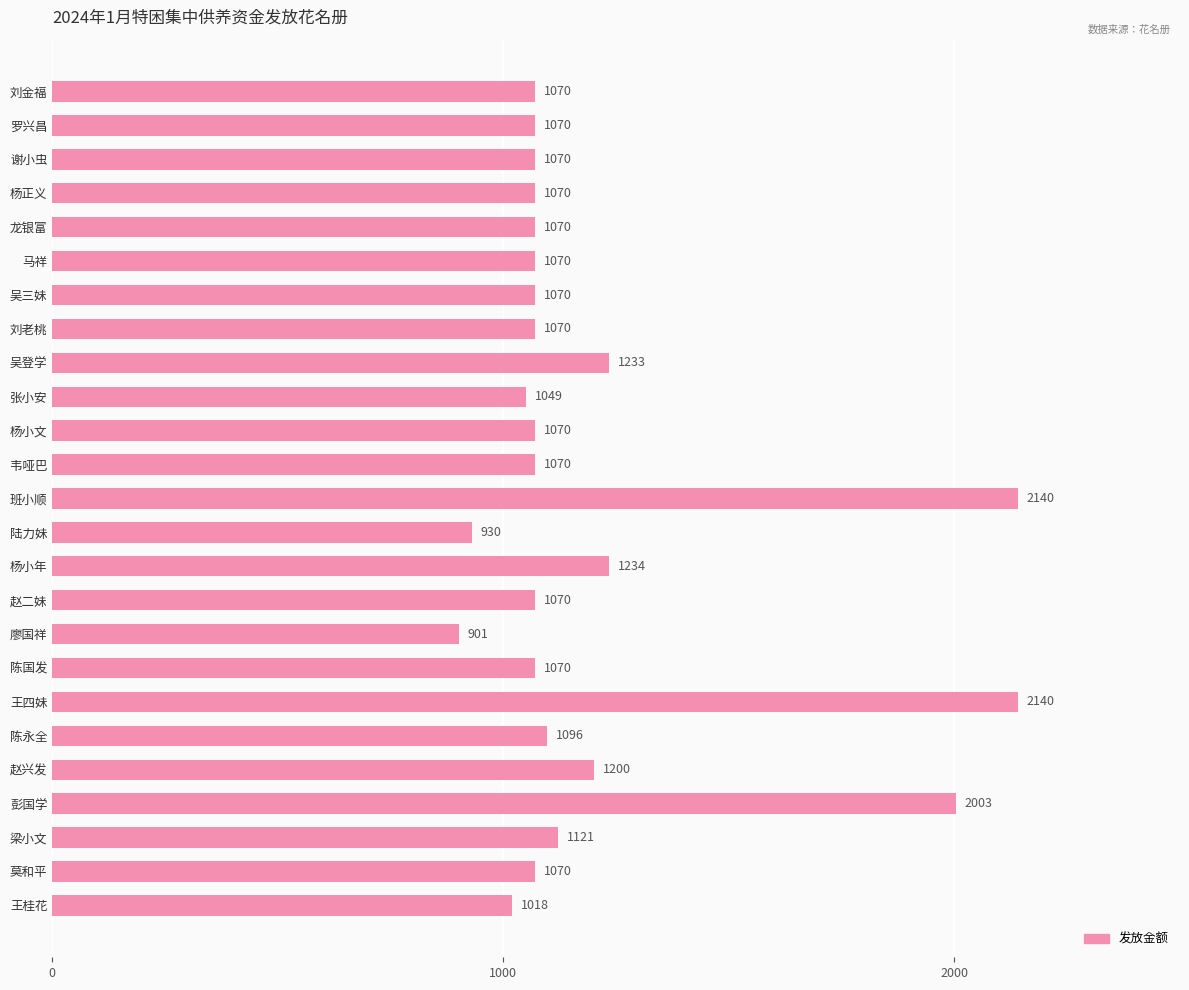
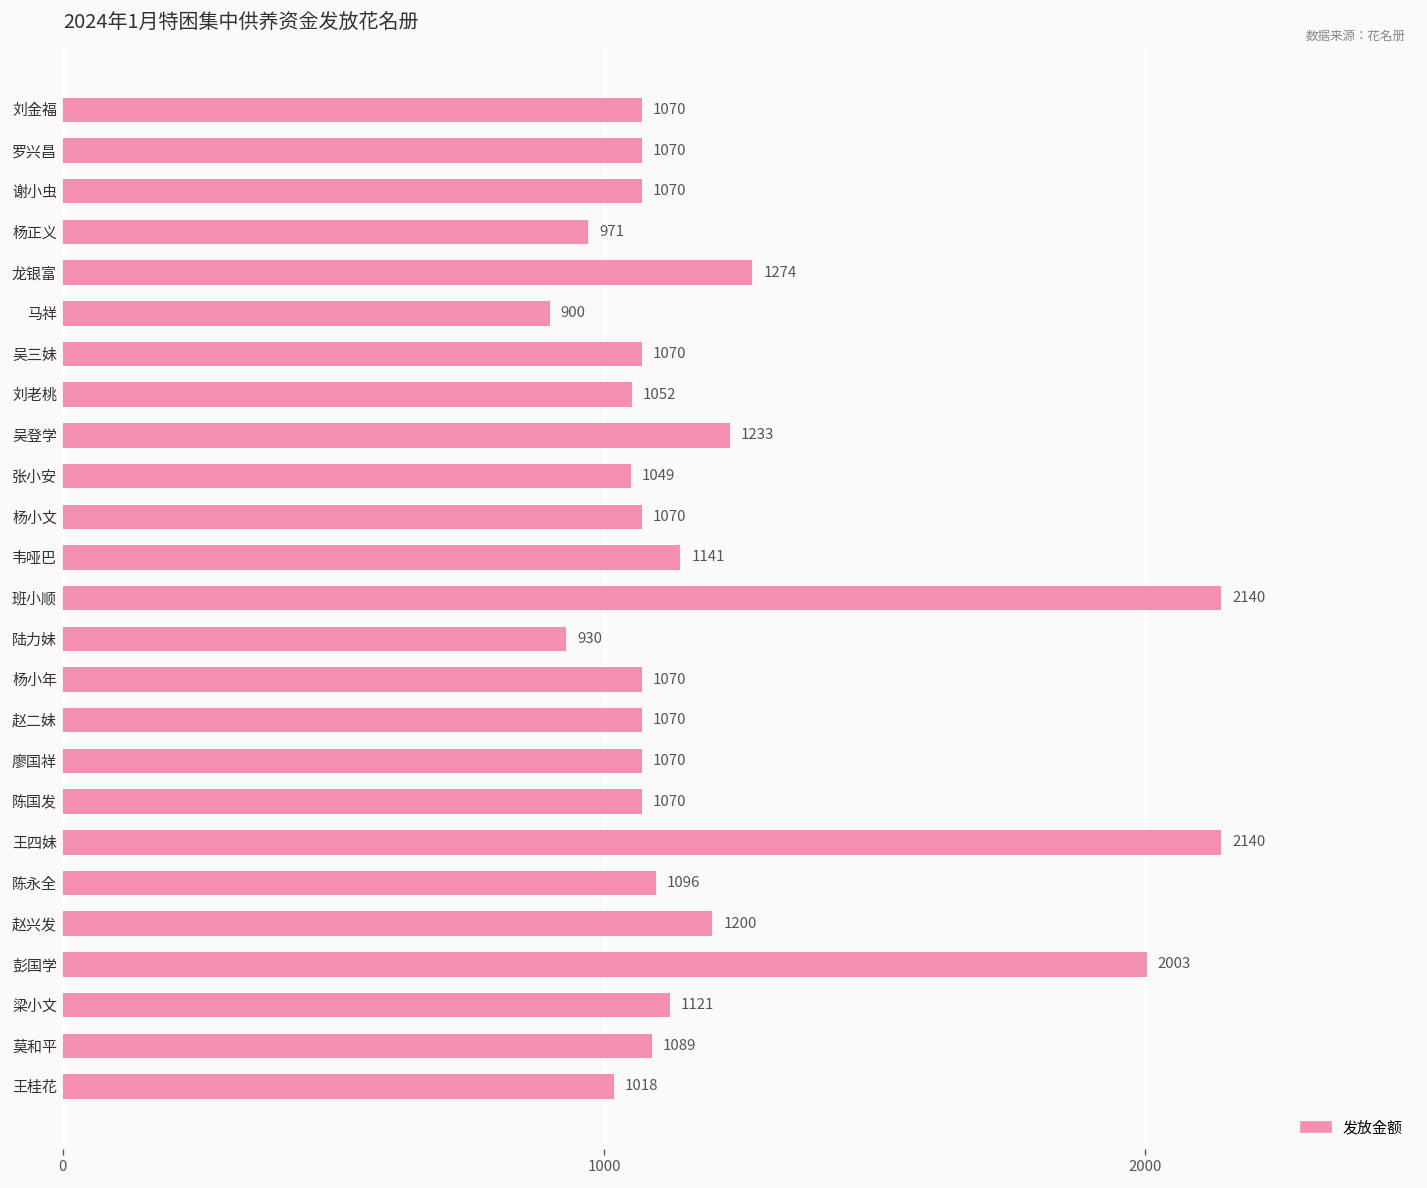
  {
    "刘金福": 1070,
    "罗兴昌": 1070,
    "谢小虫": 1070,
-   "杨正义": 1070,
-   "龙银富": 1070,
-   "马祥": 1070,
+   "杨正义": 971,
+   "龙银富": 1274,
+   "马祥": 900,
    "吴三妹": 1070,
-   "刘老桃": 1070,
+   "刘老桃": 1052,
    "吴登学": 1233,
    "张小安": 1049,
    "杨小文": 1070,
-   "韦哑巴": 1070,
+   "韦哑巴": 1141,
    "班小顺": 2140,
    "陆力妹": 930,
-   "杨小年": 1234,
+   "杨小年": 1070,
    "赵二妹": 1070,
-   "廖国祥": 901,
+   "廖国祥": 1070,
    "陈国发": 1070,
    "王四妹": 2140,
    "陈永全": 1096,
    "赵兴发": 1200,
    "彭国学": 2003,
    "梁小文": 1121,
-   "莫和平": 1070,
+   "莫和平": 1089,
    "王桂花": 1018
  }
